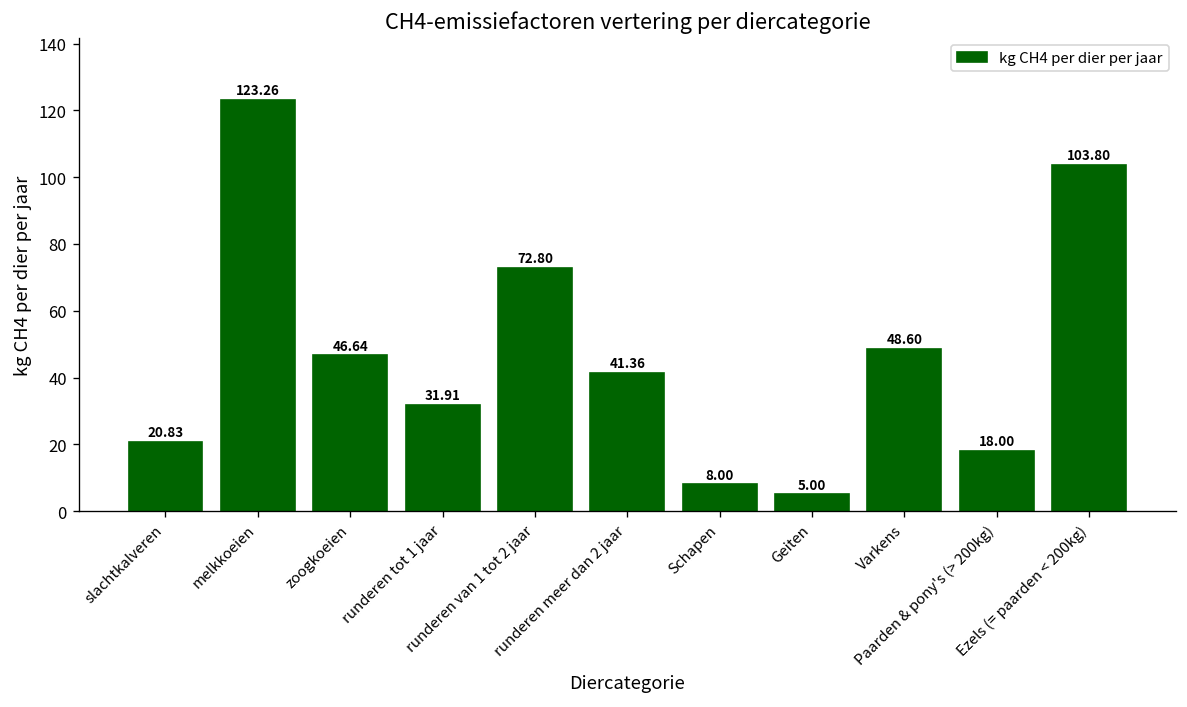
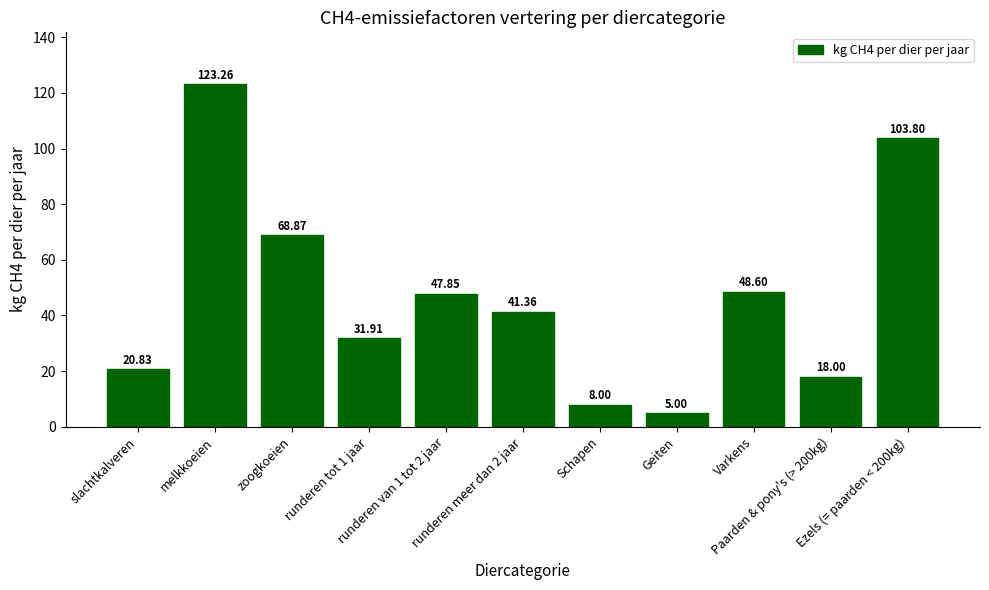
  {
    "slachtkalveren": 20.83,
    "melkkoeien": 123.26,
-   "zoogkoeien": 46.64,
+   "zoogkoeien": 68.87,
    "runderen tot 1 jaar": 31.91,
-   "runderen van 1 tot 2 jaar": 72.80,
+   "runderen van 1 tot 2 jaar": 47.85,
    "runderen meer dan 2 jaar": 41.36,
    "Schapen": 8.00,
    "Geiten": 5.00,
    "Varkens": 48.60,
    "Paarden & pony's (> 200kg)": 18.00,
    "Ezels (= paarden < 200kg)": 103.80
  }
